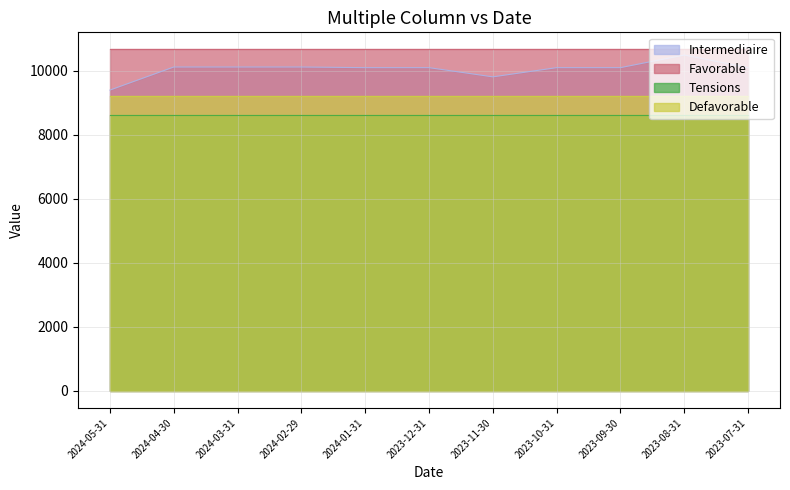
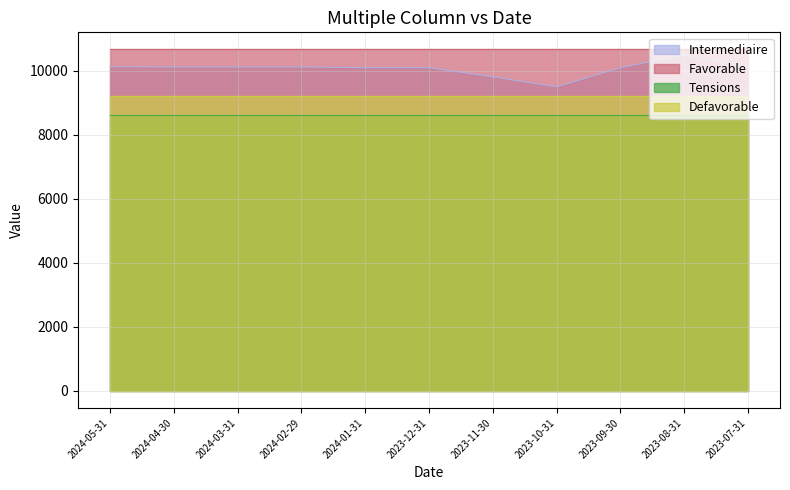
  {
    "Intermediaire": {
-     "2024-05-31": 9400,
+     "2024-05-31": 10100,
      "2024-04-30": 10100,
      "2024-03-31": 10100,
      "2024-02-29": 10100,
      "2024-01-31": 10100,
      "2023-12-31": 10100,
      "2023-11-30": 9800,
-     "2023-10-31": 10100,
+     "2023-10-31": 9500,
      "2023-09-30": 10100
    },
    "Favorable": {
      "2024-05-31": 10700,
      "2024-04-30": 10700,
      "2024-03-31": 10700,
      "2024-02-29": 10700,
      "2024-01-31": 10700,
      "2023-12-31": 10700,
      "2023-11-30": 10700,
      "2023-10-31": 10700,
      "2023-09-30": 10700
    },
    "Tensions": {
      "2024-05-31": 8600,
      "2024-04-30": 8600,
      "2024-03-31": 8600,
      "2024-02-29": 8600,
      "2024-01-31": 8600,
      "2023-12-31": 8600,
      "2023-11-30": 8600,
      "2023-10-31": 8600,
      "2023-09-30": 8600
    },
    "Defavorable": {
      "2024-05-31": 9200,
      "2024-04-30": 9200,
      "2024-03-31": 9200,
      "2024-02-29": 9200,
      "2024-01-31": 9200,
      "2023-12-31": 9200,
      "2023-11-30": 9200,
      "2023-10-31": 9200,
      "2023-09-30": 9200
    }
  }
